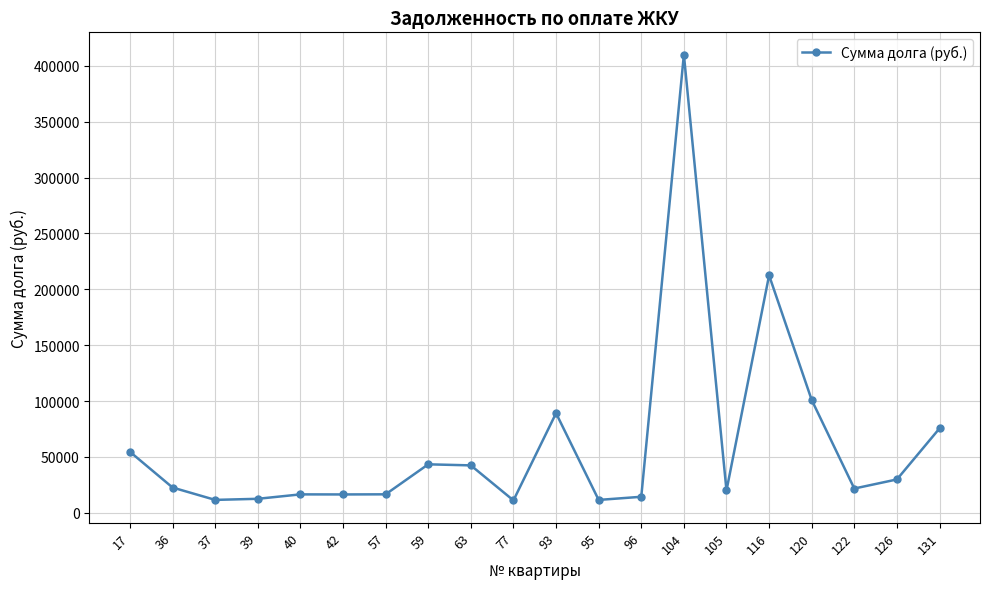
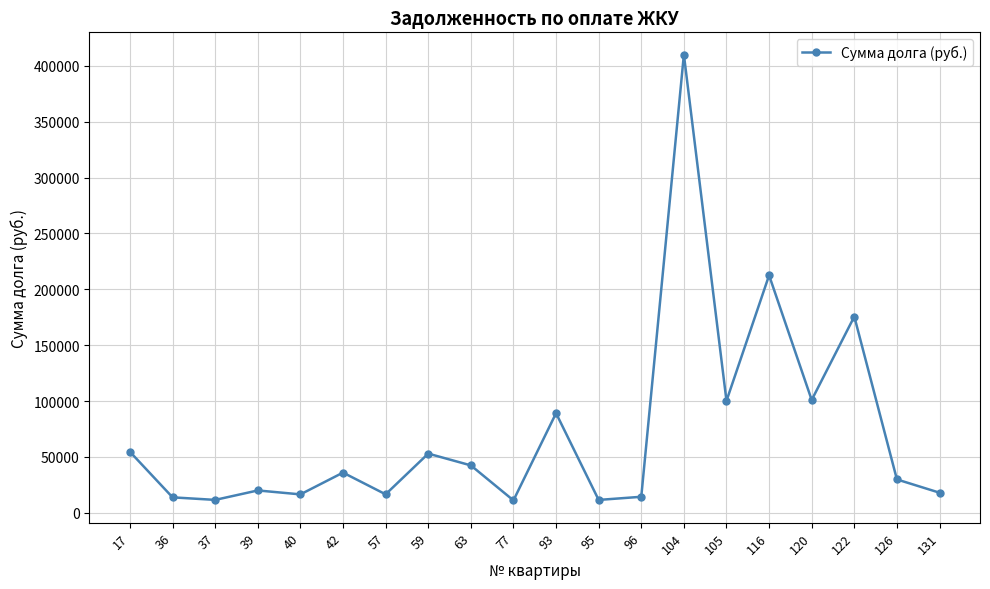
  {
    "17": 55000,
-   "36": 23000,
+   "36": 14000,
    "37": 12000,
-   "39": 13000,
+   "39": 20000,
    "40": 17000,
-   "42": 16000,
+   "42": 36000,
    "57": 17000,
-   "59": 43000,
+   "59": 53000,
    "63": 42000,
    "77": 11000,
    "93": 89000,
    "95": 12000,
    "96": 14000,
    "104": 410000,
-   "105": 20000,
+   "105": 100000,
    "116": 213000,
    "120": 101000,
-   "122": 22000,
+   "122": 176000,
    "126": 30000,
-   "131": 76000
+   "131": 18000
  }
